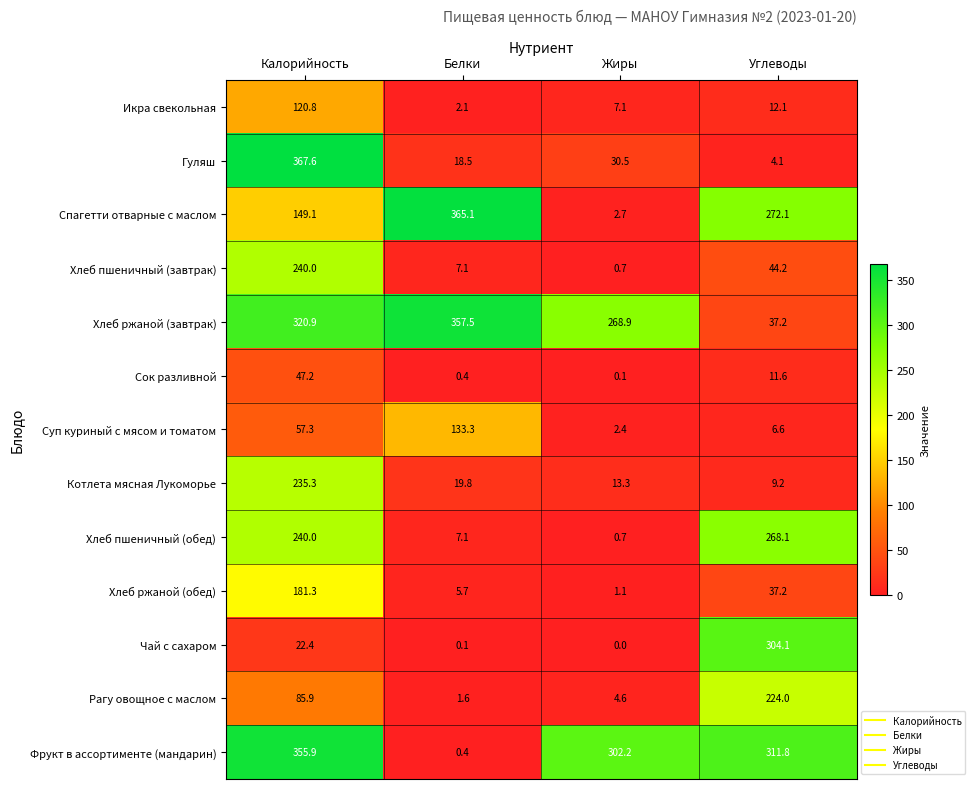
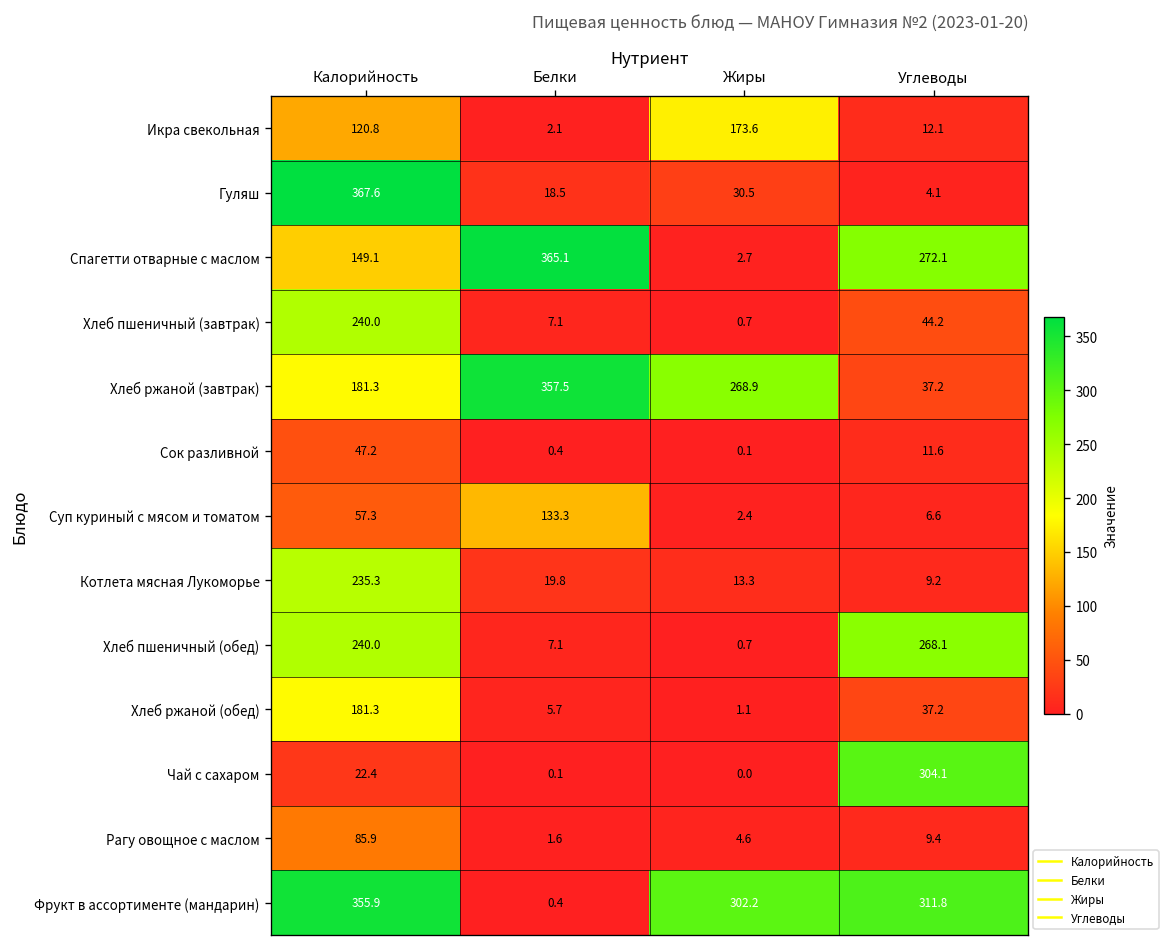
  {
    "Икра свекольная": {
      "Калорийность": 120.8,
      "Белки": 2.1,
-     "Жиры": 7.1,
+     "Жиры": 173.6,
      "Углеводы": 12.1
    },
    "Гуляш": {
      "Калорийность": 367.6,
      "Белки": 18.5,
      "Жиры": 30.5,
      "Углеводы": 4.1
    },
    "Спагетти отварные с маслом": {
      "Калорийность": 149.1,
      "Белки": 365.1,
      "Жиры": 2.7,
      "Углеводы": 272.1
    },
    "Хлеб пшеничный (завтрак)": {
      "Калорийность": 240.0,
      "Белки": 7.1,
      "Жиры": 0.7,
      "Углеводы": 44.2
    },
    "Хлеб ржаной (завтрак)": {
-     "Калорийность": 320.9,
+     "Калорийность": 181.3,
      "Белки": 357.5,
      "Жиры": 268.9,
      "Углеводы": 37.2
    },
    "Сок разливной": {
      "Калорийность": 47.2,
      "Белки": 0.4,
      "Жиры": 0.1,
      "Углеводы": 11.6
    },
    "Суп куриный с мясом и томатом": {
      "Калорийность": 57.3,
      "Белки": 133.3,
      "Жиры": 2.4,
      "Углеводы": 6.6
    },
    "Котлета мясная Лукоморье": {
      "Калорийность": 235.3,
      "Белки": 19.8,
      "Жиры": 13.3,
      "Углеводы": 9.2
    },
    "Хлеб пшеничный (обед)": {
      "Калорийность": 240.0,
      "Белки": 7.1,
      "Жиры": 0.7,
      "Углеводы": 268.1
    },
    "Хлеб ржаной (обед)": {
      "Калорийность": 181.3,
      "Белки": 5.7,
      "Жиры": 1.1,
      "Углеводы": 37.2
    },
    "Чай с сахаром": {
      "Калорийность": 22.4,
      "Белки": 0.1,
      "Жиры": 0.0,
      "Углеводы": 304.1
    },
    "Рагу овощное с маслом": {
      "Калорийность": 85.9,
      "Белки": 1.6,
      "Жиры": 4.6,
-     "Углеводы": 224.0
+     "Углеводы": 9.4
    },
    "Фрукт в ассортименте (мандарин)": {
      "Калорийность": 355.9,
      "Белки": 0.4,
      "Жиры": 302.2,
      "Углеводы": 311.8
    }
  }
